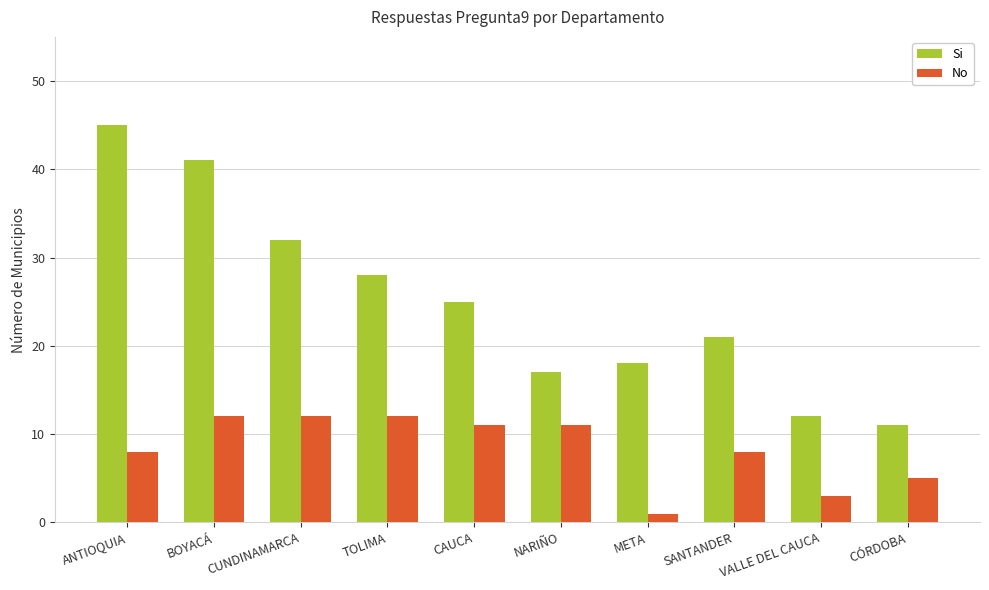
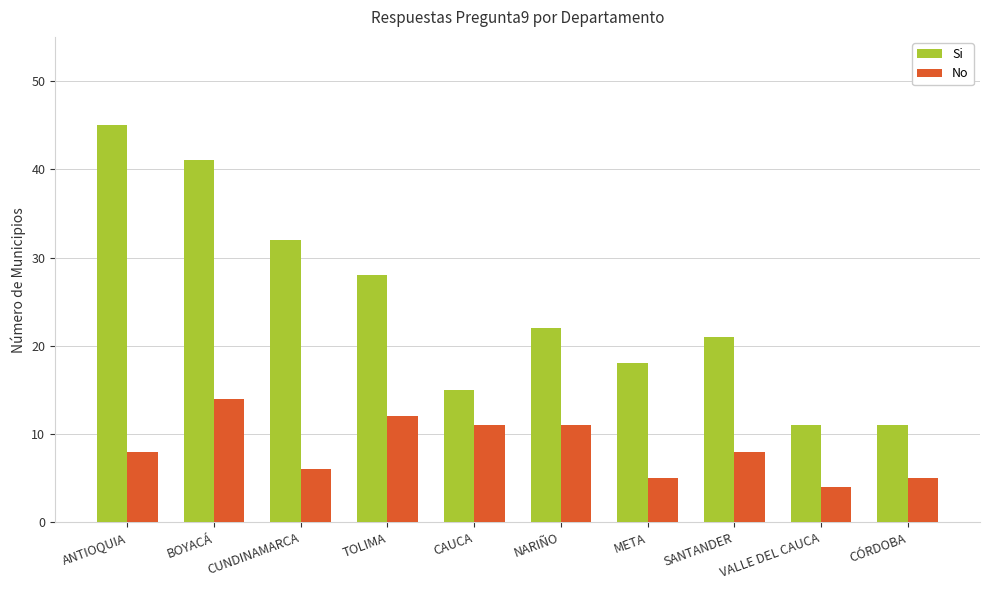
  {
    "Si": {
      "ANTIOQUIA": 45,
      "BOYACÁ": 41,
      "CUNDINAMARCA": 32,
      "TOLIMA": 28,
-     "CAUCA": 25,
-     "NARIÑO": 17,
+     "CAUCA": 15,
+     "NARIÑO": 22,
      "META": 18,
      "SANTANDER": 21,
-     "VALLE DEL CAUCA": 12,
+     "VALLE DEL CAUCA": 11,
      "CÓRDOBA": 11
    },
    "No": {
      "ANTIOQUIA": 8,
-     "BOYACÁ": 12,
-     "CUNDINAMARCA": 12,
+     "BOYACÁ": 14,
+     "CUNDINAMARCA": 6,
      "TOLIMA": 12,
      "CAUCA": 11,
      "NARIÑO": 11,
-     "META": 1,
+     "META": 5,
      "SANTANDER": 8,
-     "VALLE DEL CAUCA": 3,
+     "VALLE DEL CAUCA": 4,
      "CÓRDOBA": 5
    }
  }
